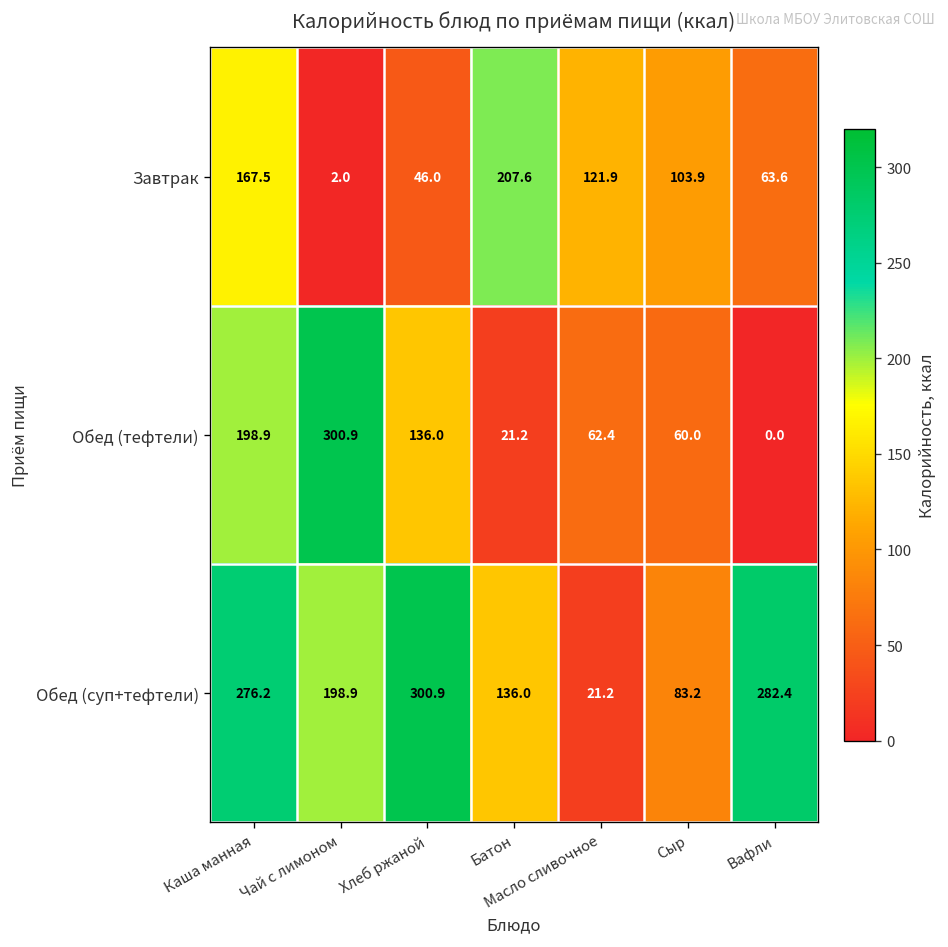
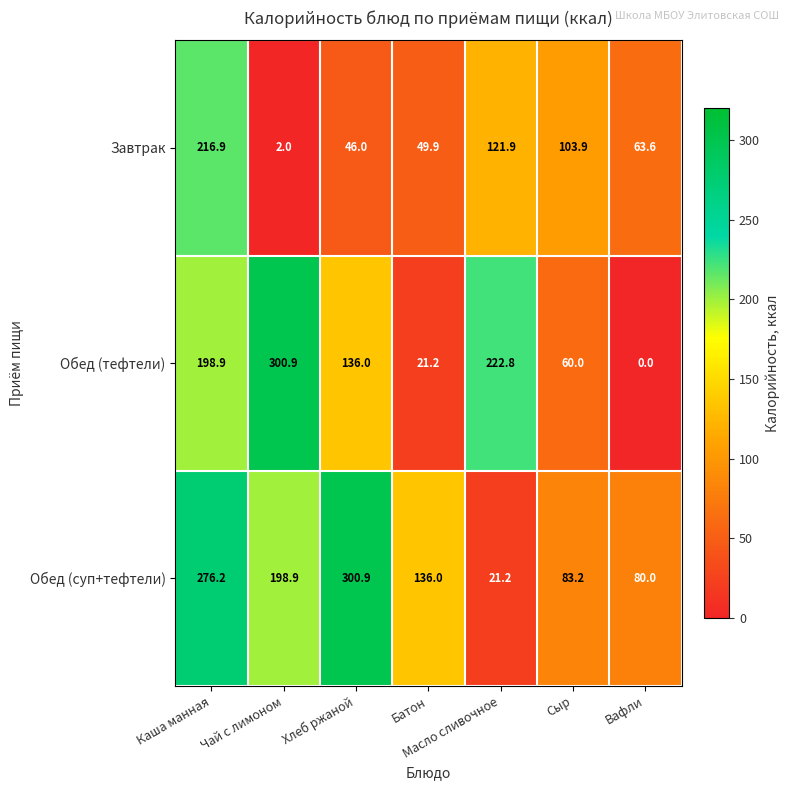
  {
    "Завтрак": {
-     "Каша манная": 167.5,
+     "Каша манная": 216.9,
      "Чай с лимоном": 2.0,
      "Хлеб ржаной": 46.0,
-     "Батон": 207.6,
+     "Батон": 49.9,
      "Масло сливочное": 121.9,
      "Сыр": 103.9,
      "Вафли": 63.6
    },
    "Обед (тефтели)": {
      "Каша манная": 198.9,
      "Чай с лимоном": 300.9,
      "Хлеб ржаной": 136.0,
      "Батон": 21.2,
-     "Масло сливочное": 62.4,
+     "Масло сливочное": 222.8,
      "Сыр": 60.0,
      "Вафли": 0.0
    },
    "Обед (суп+тефтели)": {
      "Каша манная": 276.2,
      "Чай с лимоном": 198.9,
      "Хлеб ржаной": 300.9,
      "Батон": 136.0,
      "Масло сливочное": 21.2,
      "Сыр": 83.2,
-     "Вафли": 282.4
+     "Вафли": 80.0
    }
  }
